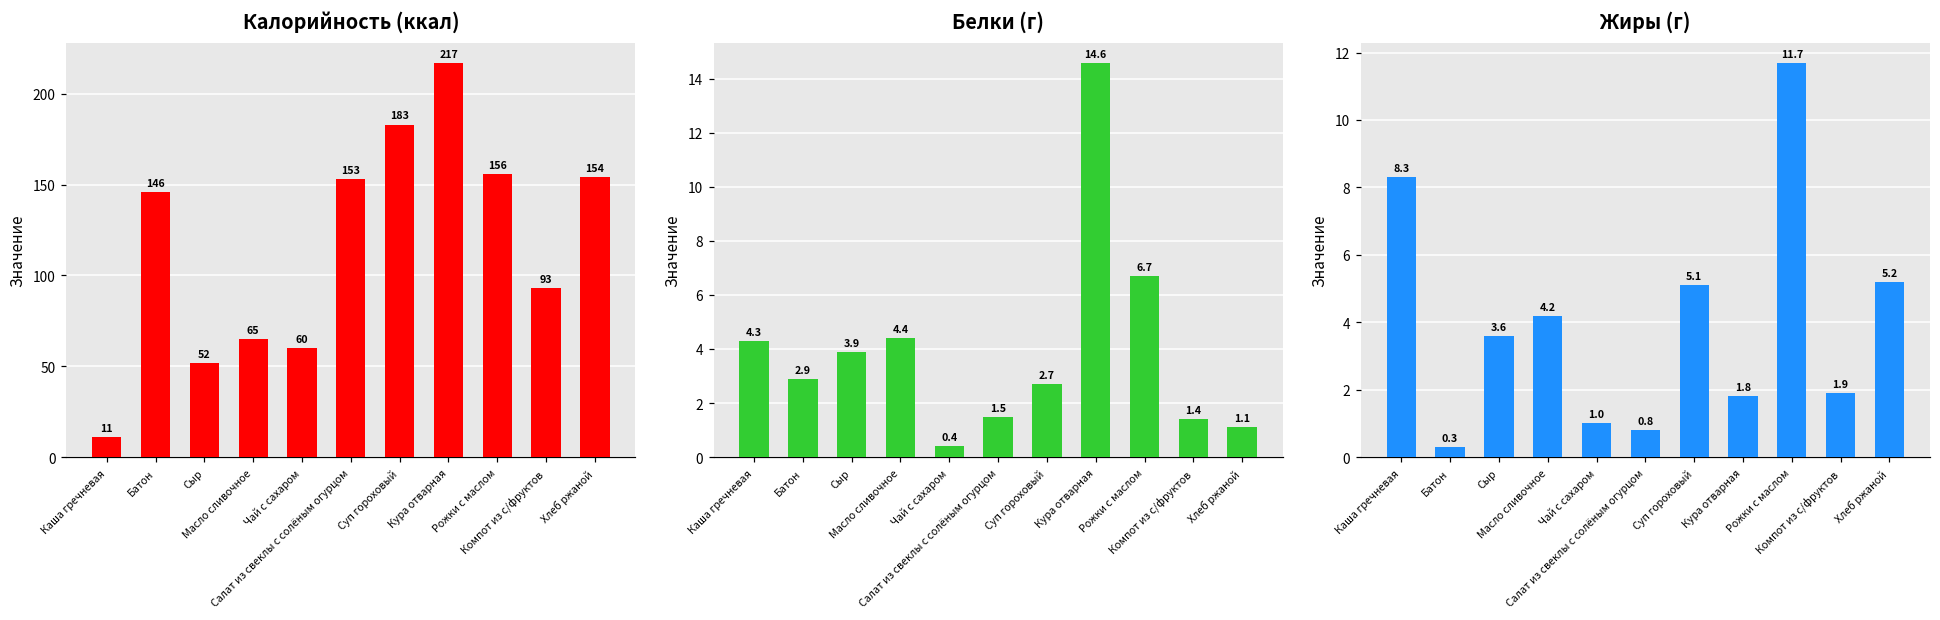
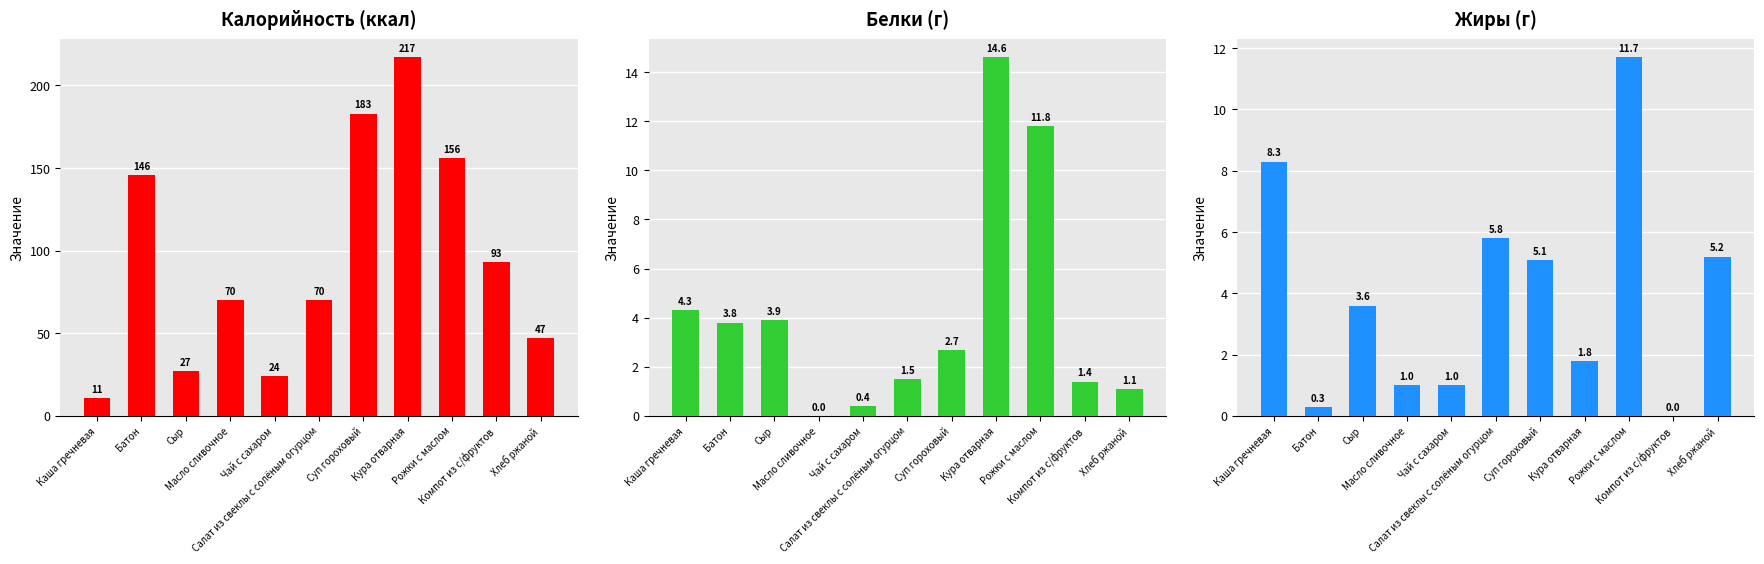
  {
    "Калорийность (ккал)": {
      "Каша гречневая": 11,
      "Батон": 146,
-     "Сыр": 52,
-     "Масло сливочное": 65,
-     "Чай с сахаром": 60,
-     "Салат из свеклы с солёным огурцом": 153,
+     "Сыр": 27,
+     "Масло сливочное": 70,
+     "Чай с сахаром": 24,
+     "Салат из свеклы с солёным огурцом": 70,
      "Суп гороховый": 183,
      "Кура отварная": 217,
      "Рожки с маслом": 156,
      "Компот из с/фруктов": 93,
-     "Хлеб ржаной": 154
+     "Хлеб ржаной": 47
    },
    "Белки (г)": {
      "Каша гречневая": 4.3,
-     "Батон": 2.9,
+     "Батон": 3.8,
      "Сыр": 3.9,
-     "Масло сливочное": 4.4,
+     "Масло сливочное": 0.0,
      "Чай с сахаром": 0.4,
      "Салат из свеклы с солёным огурцом": 1.5,
      "Суп гороховый": 2.7,
      "Кура отварная": 14.6,
-     "Рожки с маслом": 6.7,
+     "Рожки с маслом": 11.8,
      "Компот из с/фруктов": 1.4,
      "Хлеб ржаной": 1.1
    },
    "Жиры (г)": {
      "Каша гречневая": 8.3,
      "Батон": 0.3,
      "Сыр": 3.6,
-     "Масло сливочное": 4.2,
+     "Масло сливочное": 1.0,
      "Чай с сахаром": 1.0,
-     "Салат из свеклы с солёным огурцом": 0.8,
+     "Салат из свеклы с солёным огурцом": 5.8,
      "Суп гороховый": 5.1,
      "Кура отварная": 1.8,
      "Рожки с маслом": 11.7,
-     "Компот из с/фруктов": 1.9,
+     "Компот из с/фруктов": 0.0,
      "Хлеб ржаной": 5.2
    }
  }
